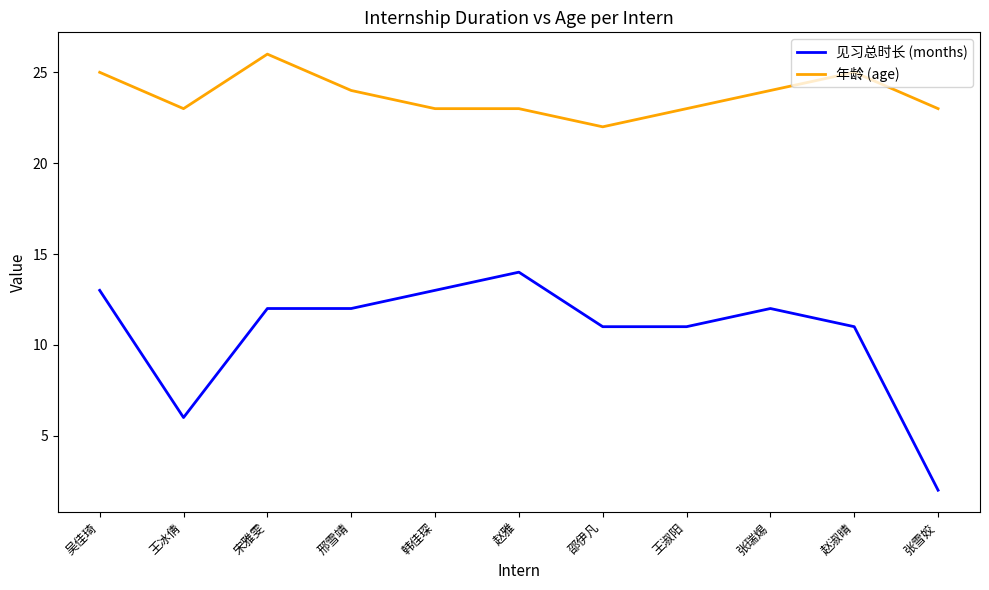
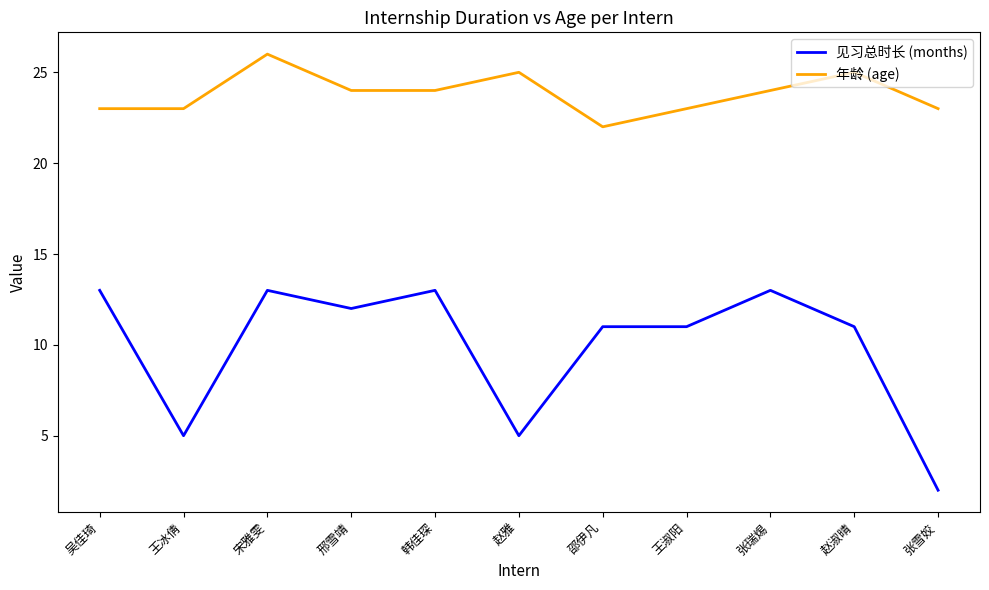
  {
    "见习总时长 (months)": {
      "吴佳琦": 13,
-     "王冰倩": 6,
-     "宋雅雯": 12,
+     "王冰倩": 5,
+     "宋雅雯": 13,
      "邢雪靖": 12,
      "韩佳琛": 13,
-     "赵雅": 14,
+     "赵雅": 5,
      "邵伊凡": 11,
      "王淑阳": 11,
-     "张瑞焬": 12,
+     "张瑞焬": 13,
      "赵淑晴": 11,
      "张雪姣": 2
    },
    "年龄 (age)": {
-     "吴佳琦": 25,
+     "吴佳琦": 23,
      "王冰倩": 23,
      "宋雅雯": 26,
      "邢雪靖": 24,
-     "韩佳琛": 23,
-     "赵雅": 23,
+     "韩佳琛": 24,
+     "赵雅": 25,
      "邵伊凡": 22,
      "王淑阳": 23,
      "张瑞焬": 24,
      "张雪姣": 23
    }
  }
